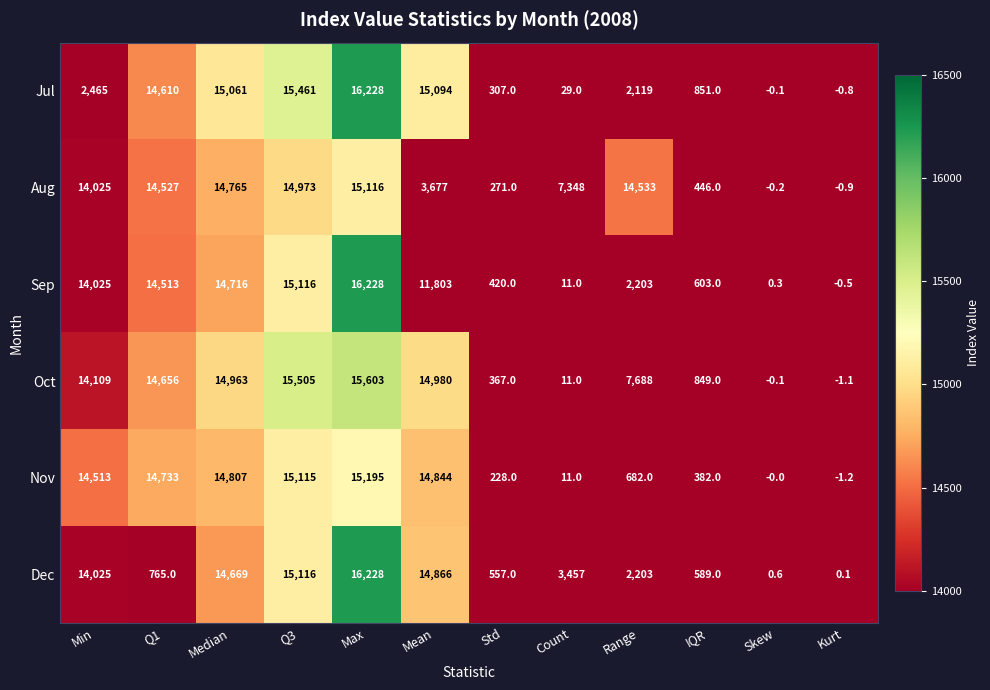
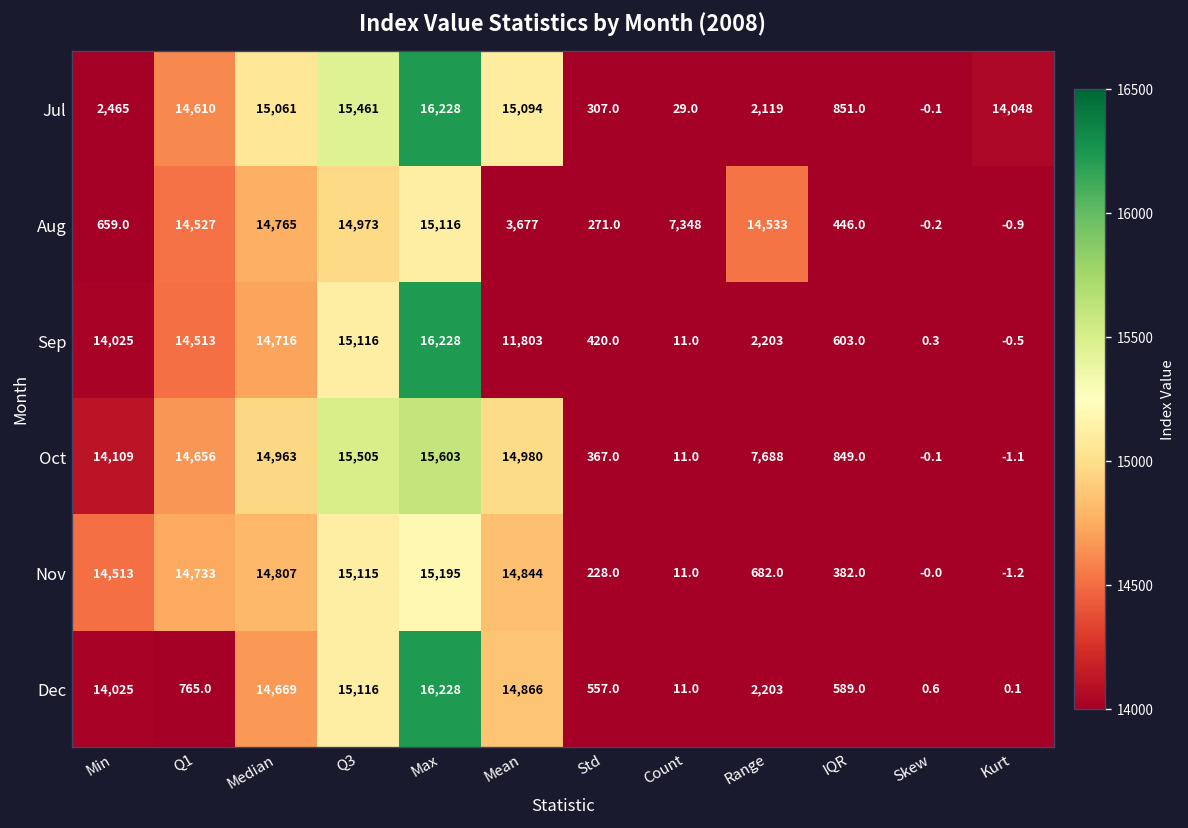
  {
    "Jul": {
      "Min": "2,465",
      "Q1": "14,610",
      "Median": "15,061",
      "Q3": "15,461",
      "Max": "16,228",
      "Mean": "15,094",
      "Std": "307.0",
      "Count": "29.0",
      "Range": "2,119",
      "IQR": "851.0",
      "Skew": "-0.1",
-     "Kurt": "-0.8"
+     "Kurt": "14,048"
    },
    "Aug": {
-     "Min": "14,025",
+     "Min": "659.0",
      "Q1": "14,527",
      "Median": "14,765",
      "Q3": "14,973",
      "Max": "15,116",
      "Mean": "3,677",
      "Std": "271.0",
      "Count": "7,348",
      "Range": "14,533",
      "IQR": "446.0",
      "Skew": "-0.2",
      "Kurt": "-0.9"
    },
    "Sep": {
      "Min": "14,025",
      "Q1": "14,513",
      "Median": "14,716",
      "Q3": "15,116",
      "Max": "16,228",
      "Mean": "11,803",
      "Std": "420.0",
      "Count": "11.0",
      "Range": "2,203",
      "IQR": "603.0",
      "Skew": "0.3",
      "Kurt": "-0.5"
    },
    "Oct": {
      "Min": "14,109",
      "Q1": "14,656",
      "Median": "14,963",
      "Q3": "15,505",
      "Max": "15,603",
      "Mean": "14,980",
      "Std": "367.0",
      "Count": "11.0",
      "Range": "7,688",
      "IQR": "849.0",
      "Skew": "-0.1",
      "Kurt": "-1.1"
    },
    "Nov": {
      "Min": "14,513",
      "Q1": "14,733",
      "Median": "14,807",
      "Q3": "15,115",
      "Max": "15,195",
      "Mean": "14,844",
      "Std": "228.0",
      "Count": "11.0",
      "Range": "682.0",
      "IQR": "382.0",
      "Skew": "-0.0",
      "Kurt": "-1.2"
    },
    "Dec": {
      "Min": "14,025",
      "Q1": "765.0",
      "Median": "14,669",
      "Q3": "15,116",
      "Max": "16,228",
      "Mean": "14,866",
      "Std": "557.0",
-     "Count": "3,457",
+     "Count": "11.0",
      "Range": "2,203",
      "IQR": "589.0",
      "Skew": "0.6",
      "Kurt": "0.1"
    }
  }
